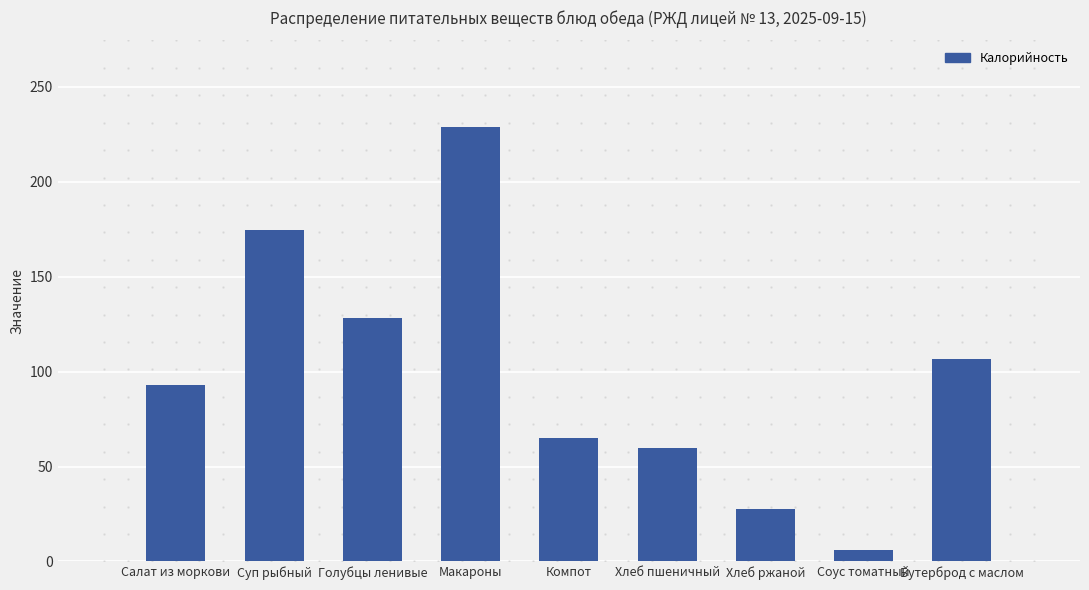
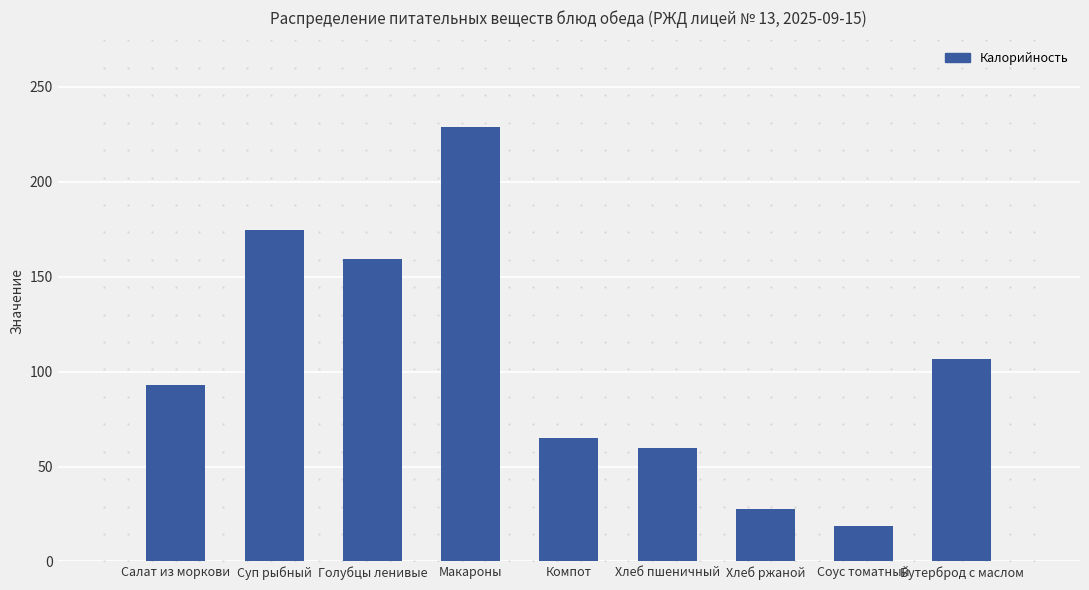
  {
    "Калорийность": {
      "Салат из моркови": 93,
      "Суп рыбный": 174,
-     "Голубцы ленивые": 128,
+     "Голубцы ленивые": 159,
      "Макароны": 229,
      "Компот": 65,
      "Хлеб пшеничный": 60,
      "Хлеб ржаной": 28,
-     "Соус томатный": 6,
+     "Соус томатный": 19,
      "Бутерброд с маслом": 107
    }
  }
